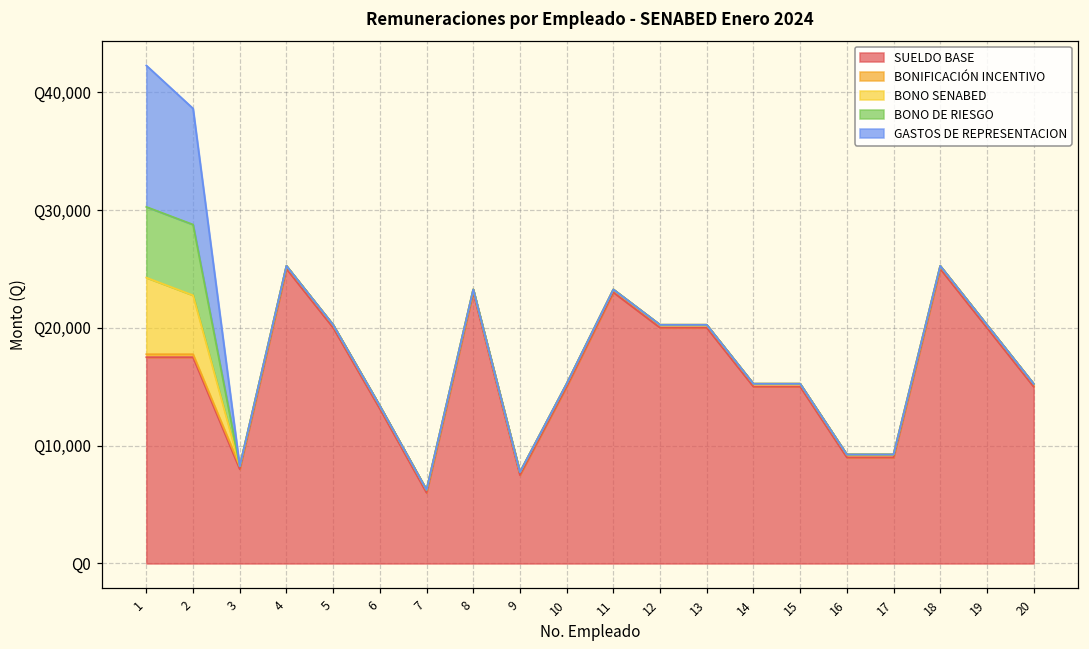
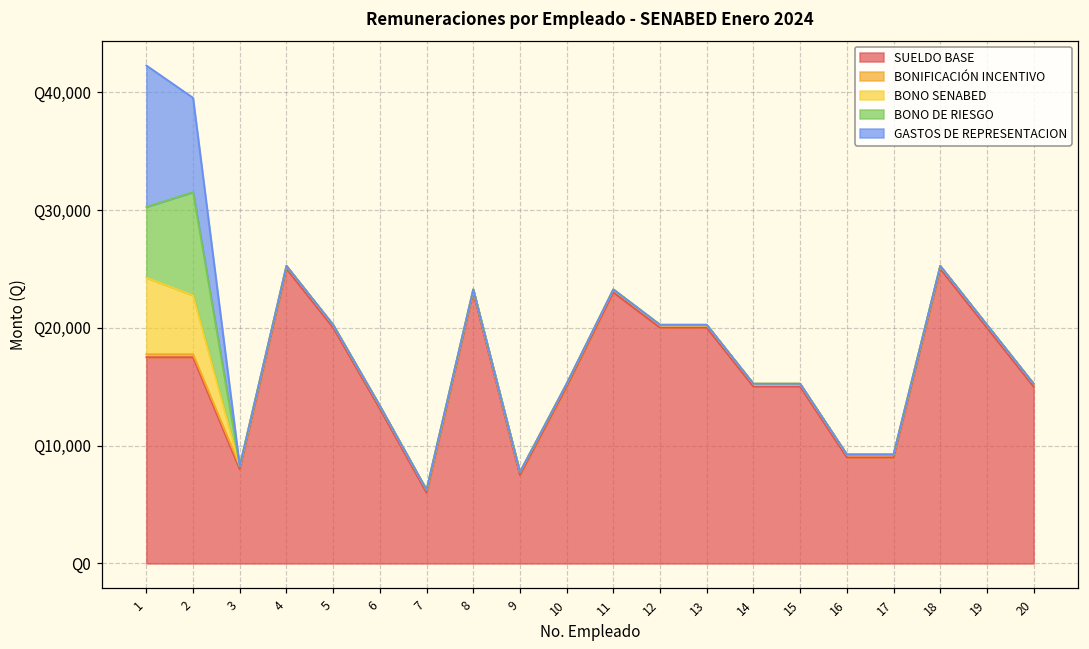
  {
    "SUELDO BASE": {
      "1": "Q17,500",
      "2": "Q17,500",
      "3": "Q8,000",
      "4": "Q25,000",
      "5": "Q20,000",
      "6": "Q13,100",
      "7": "Q6,000",
      "8": "Q23,000",
      "9": "Q7,500",
      "10": "Q15,000",
      "11": "Q23,000",
      "12": "Q20,000",
      "13": "Q20,000",
      "14": "Q15,000",
      "15": "Q15,000",
      "16": "Q9,000",
      "17": "Q9,000",
      "18": "Q25,000",
      "19": "Q20,000",
      "20": "Q15,000"
    },
    "BONO DE RIESGO": {
      "1": "Q6,000",
-     "2": "Q6,000"
+     "2": "Q8,800"
    },
    "GASTOS DE REPRESENTACION": {
      "1": "Q12,000",
-     "2": "Q9,800"
+     "2": "Q8,000"
    }
  }
